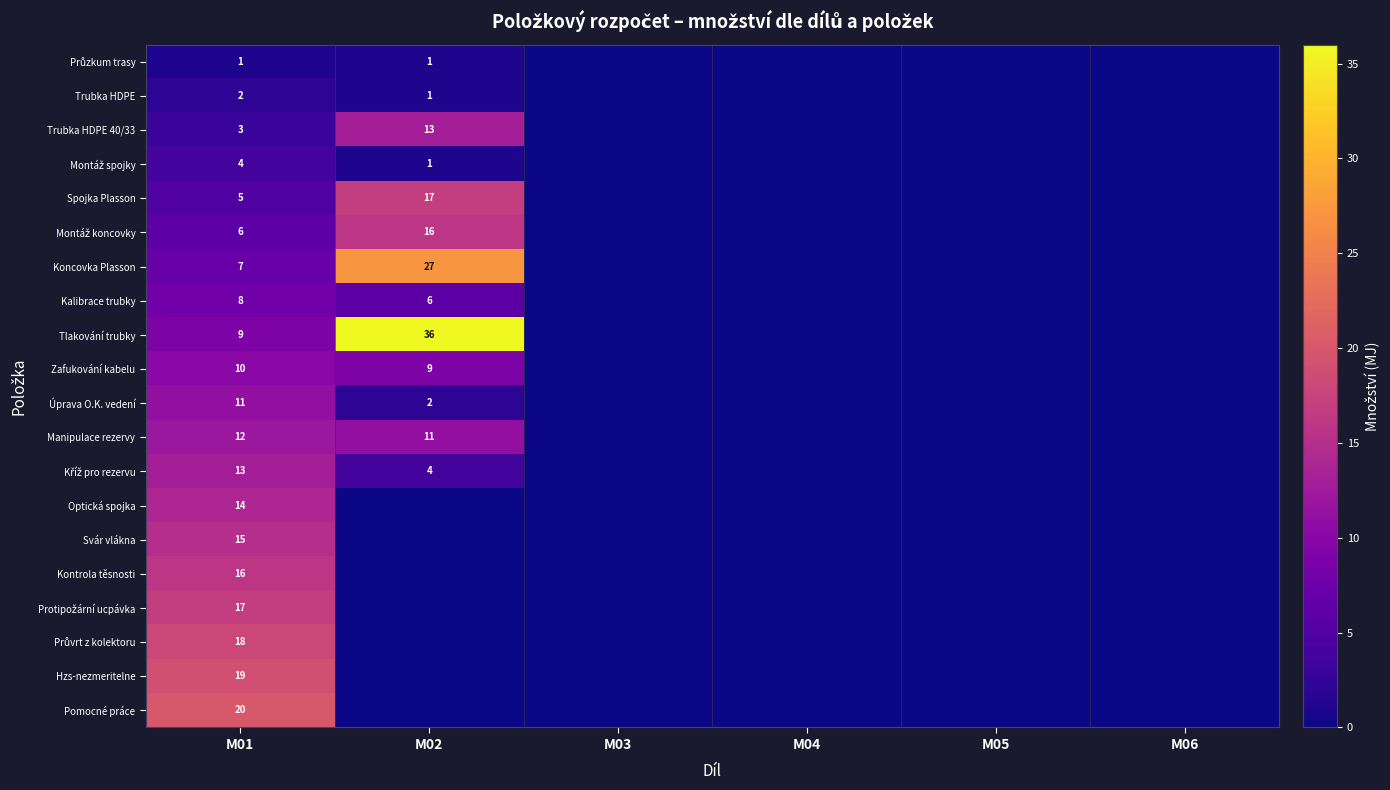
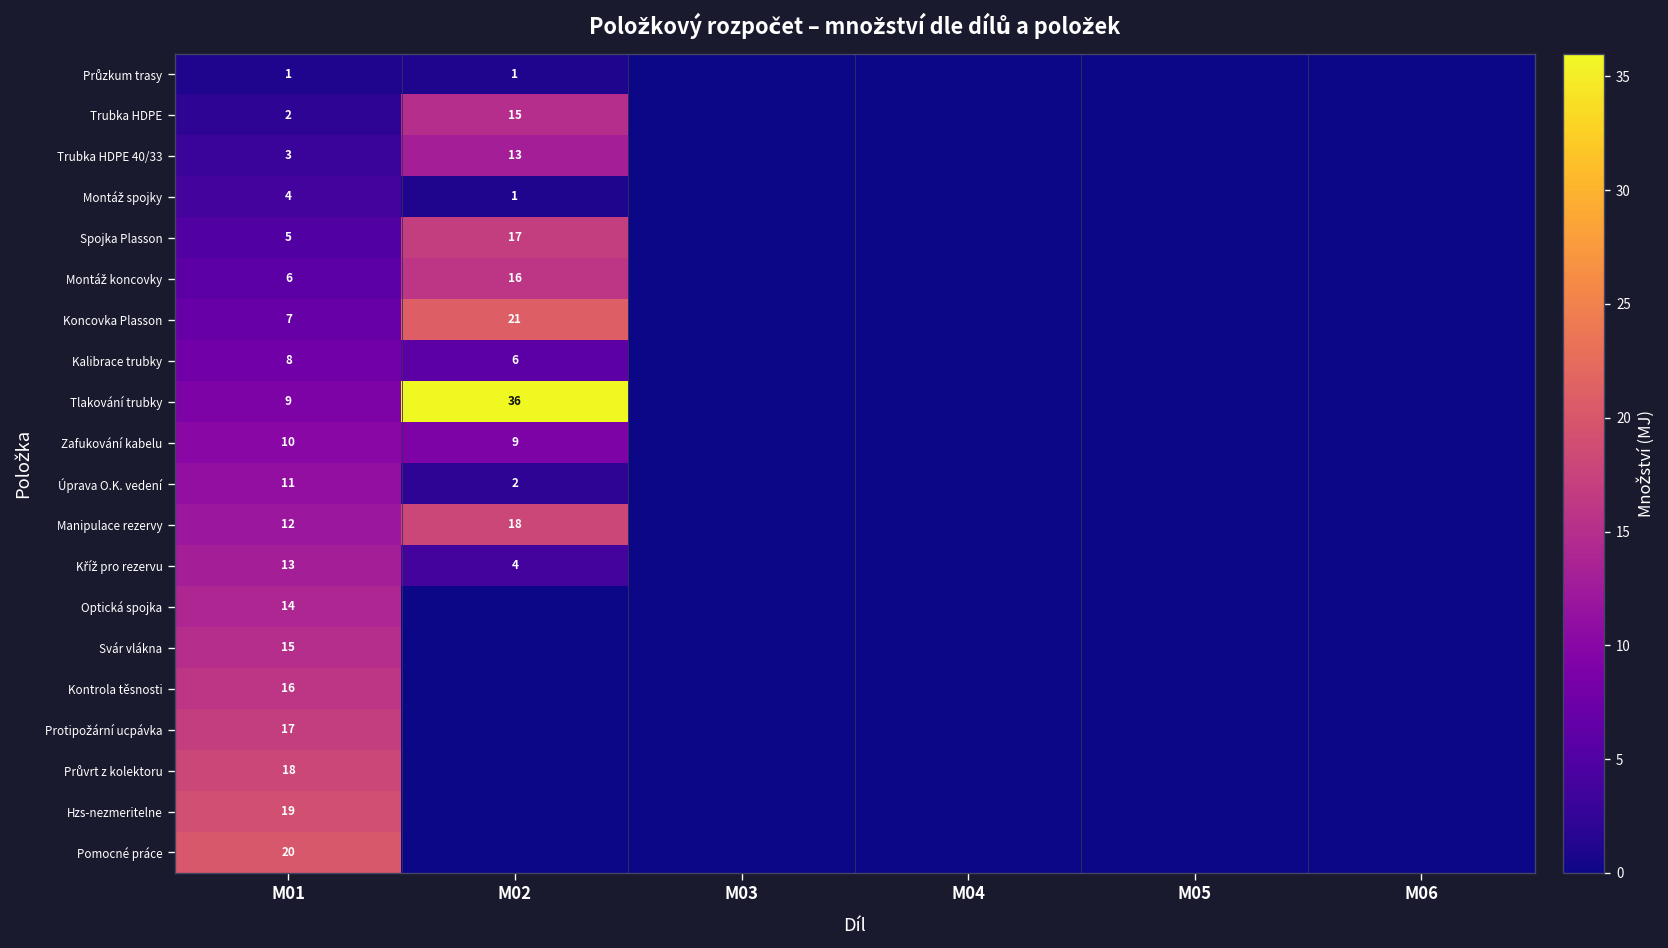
  {
    "Průzkum trasy": {
      "M01": 1,
      "M02": 1
    },
    "Trubka HDPE": {
      "M01": 2,
-     "M02": 1
+     "M02": 15
    },
    "Trubka HDPE 40/33": {
      "M01": 3,
      "M02": 13
    },
    "Montáž spojky": {
      "M01": 4,
      "M02": 1
    },
    "Spojka Plasson": {
      "M01": 5,
      "M02": 17
    },
    "Montáž koncovky": {
      "M01": 6,
      "M02": 16
    },
    "Koncovka Plasson": {
      "M01": 7,
-     "M02": 27
+     "M02": 21
    },
    "Kalibrace trubky": {
      "M01": 8,
      "M02": 6
    },
    "Tlakování trubky": {
      "M01": 9,
      "M02": 36
    },
    "Zafukování kabelu": {
      "M01": 10,
      "M02": 9
    },
    "Úprava O.K. vedení": {
      "M01": 11,
      "M02": 2
    },
    "Manipulace rezervy": {
      "M01": 12,
-     "M02": 11
+     "M02": 18
    },
    "Kříž pro rezervu": {
      "M01": 13,
      "M02": 4
    },
    "Optická spojka": {
      "M01": 14
    },
    "Svár vlákna": {
      "M01": 15
    },
    "Kontrola těsnosti": {
      "M01": 16
    },
    "Protipožární ucpávka": {
      "M01": 17
    },
    "Průvrt z kolektoru": {
      "M01": 18
    },
    "Hzs-nezmeritelne": {
      "M01": 19
    },
    "Pomocné práce": {
      "M01": 20
    }
  }
